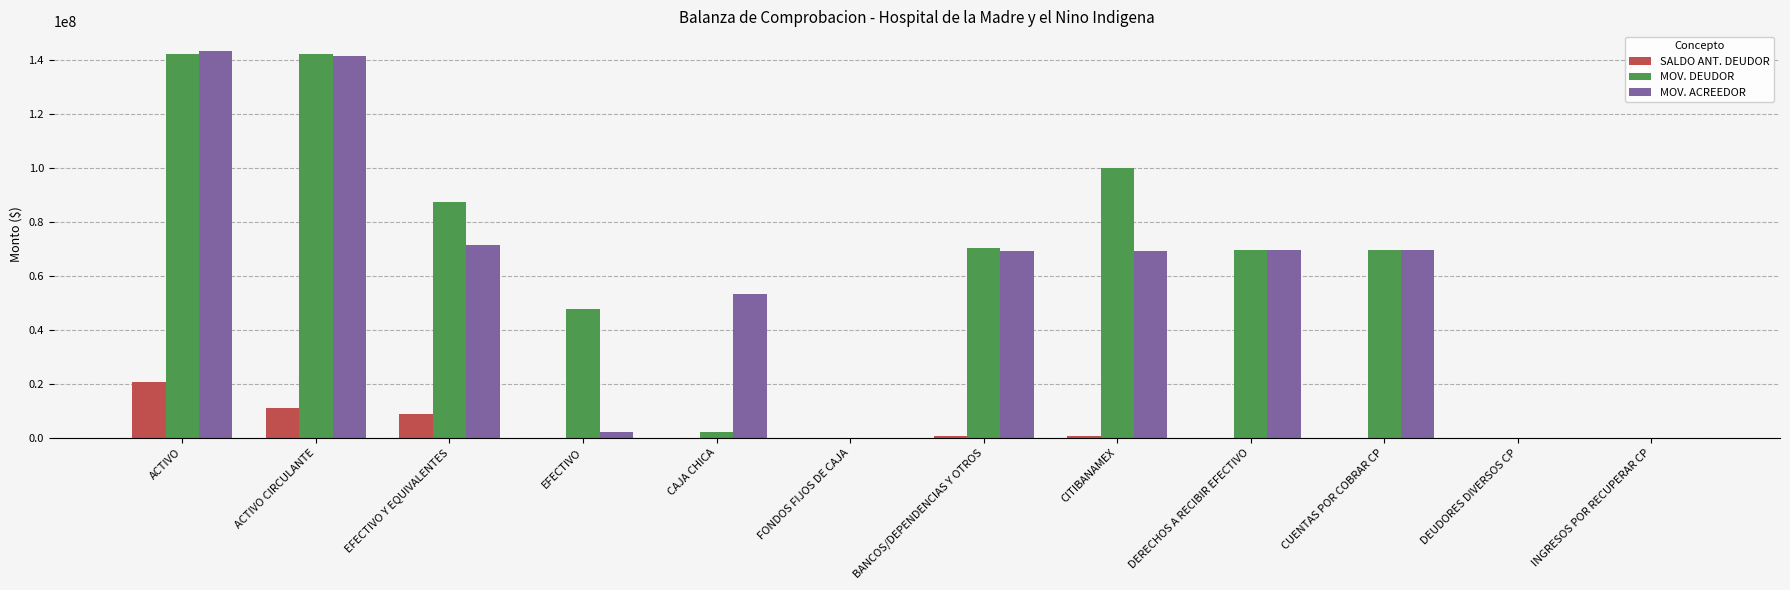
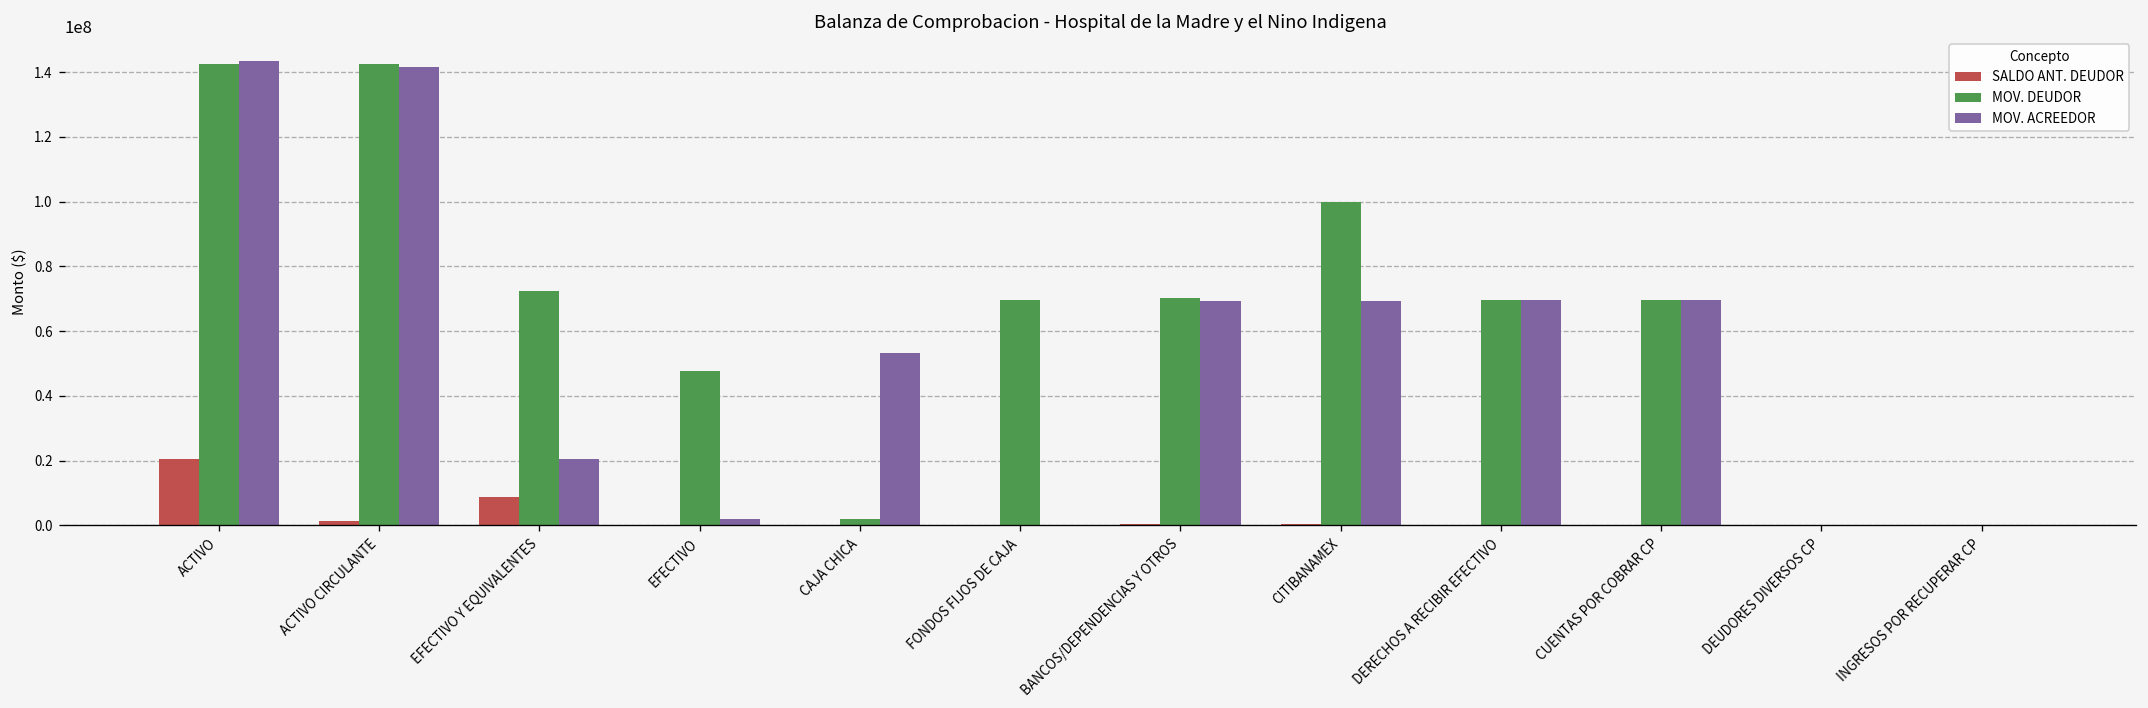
  {
    "SALDO ANT. DEUDOR": {
      "ACTIVO": 21000000,
-     "ACTIVO CIRCULANTE": 11000000,
+     "ACTIVO CIRCULANTE": 1000000,
      "EFECTIVO Y EQUIVALENTES": 9000000,
      "FONDOS FIJOS DE CAJA": 0
    },
    "MOV. DEUDOR": {
      "ACTIVO": 142000000,
      "ACTIVO CIRCULANTE": 142000000,
-     "EFECTIVO Y EQUIVALENTES": 88000000,
+     "EFECTIVO Y EQUIVALENTES": 72000000,
      "EFECTIVO": 48000000,
      "CAJA CHICA": 2000000,
-     "FONDOS FIJOS DE CAJA": 0,
+     "FONDOS FIJOS DE CAJA": 70000000,
      "BANCOS/DEPENDENCIAS Y OTROS": 70000000,
      "CITIBANAMEX": 100000000,
      "DERECHOS A RECIBIR EFECTIVO": 70000000,
      "CUENTAS POR COBRAR CP": 70000000,
      "DEUDORES DIVERSOS CP": 0
    },
    "MOV. ACREEDOR": {
      "ACTIVO": 144000000,
      "ACTIVO CIRCULANTE": 142000000,
-     "EFECTIVO Y EQUIVALENTES": 71000000,
+     "EFECTIVO Y EQUIVALENTES": 20000000,
      "EFECTIVO": 2000000,
      "CAJA CHICA": 53000000,
      "BANCOS/DEPENDENCIAS Y OTROS": 69000000,
      "CITIBANAMEX": 69000000,
      "DERECHOS A RECIBIR EFECTIVO": 70000000,
      "CUENTAS POR COBRAR CP": 70000000,
      "DEUDORES DIVERSOS CP": 0
    }
  }
